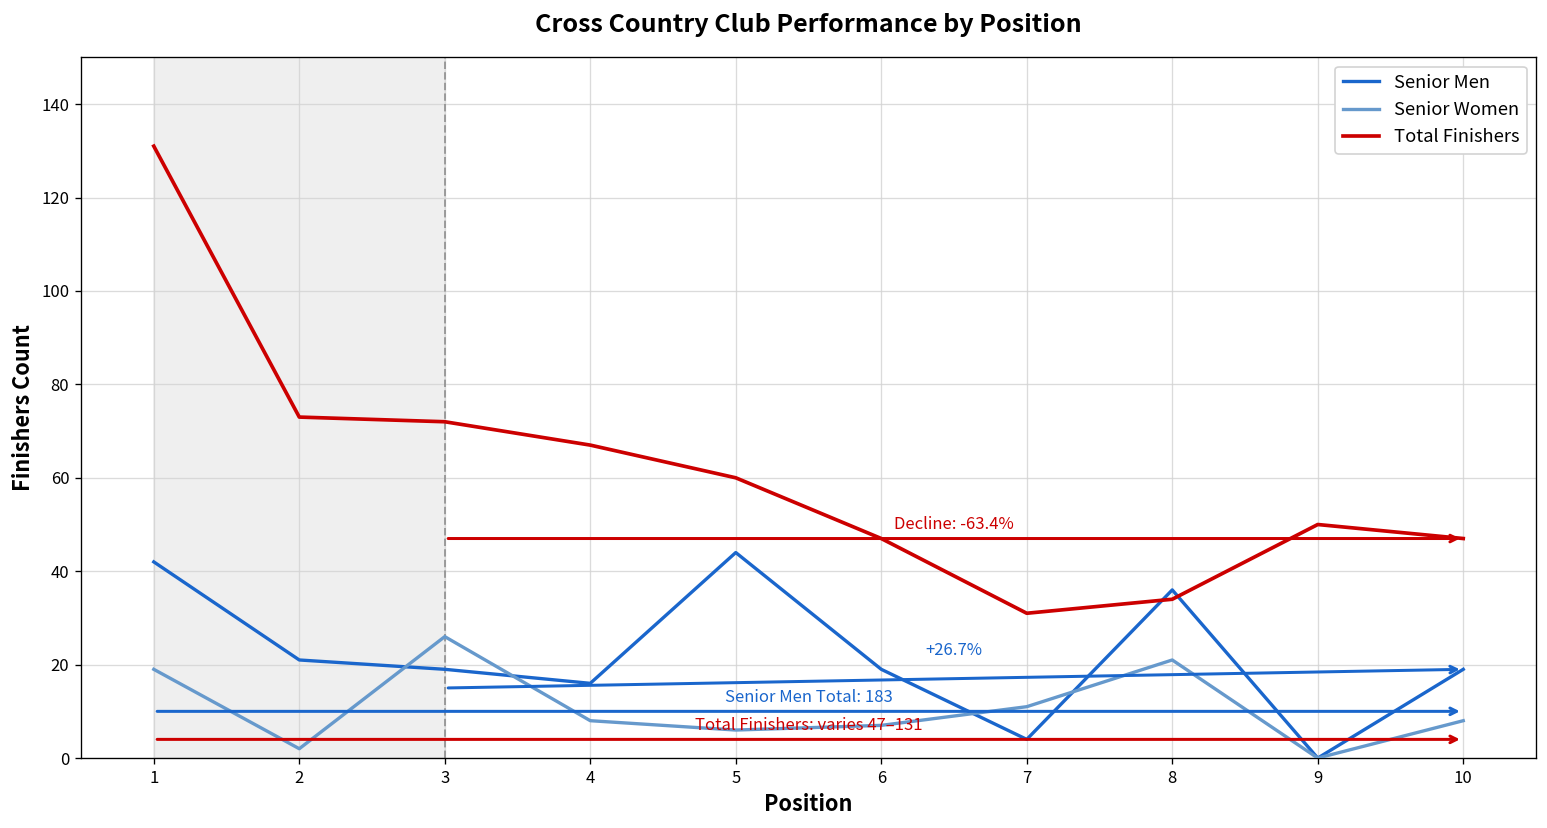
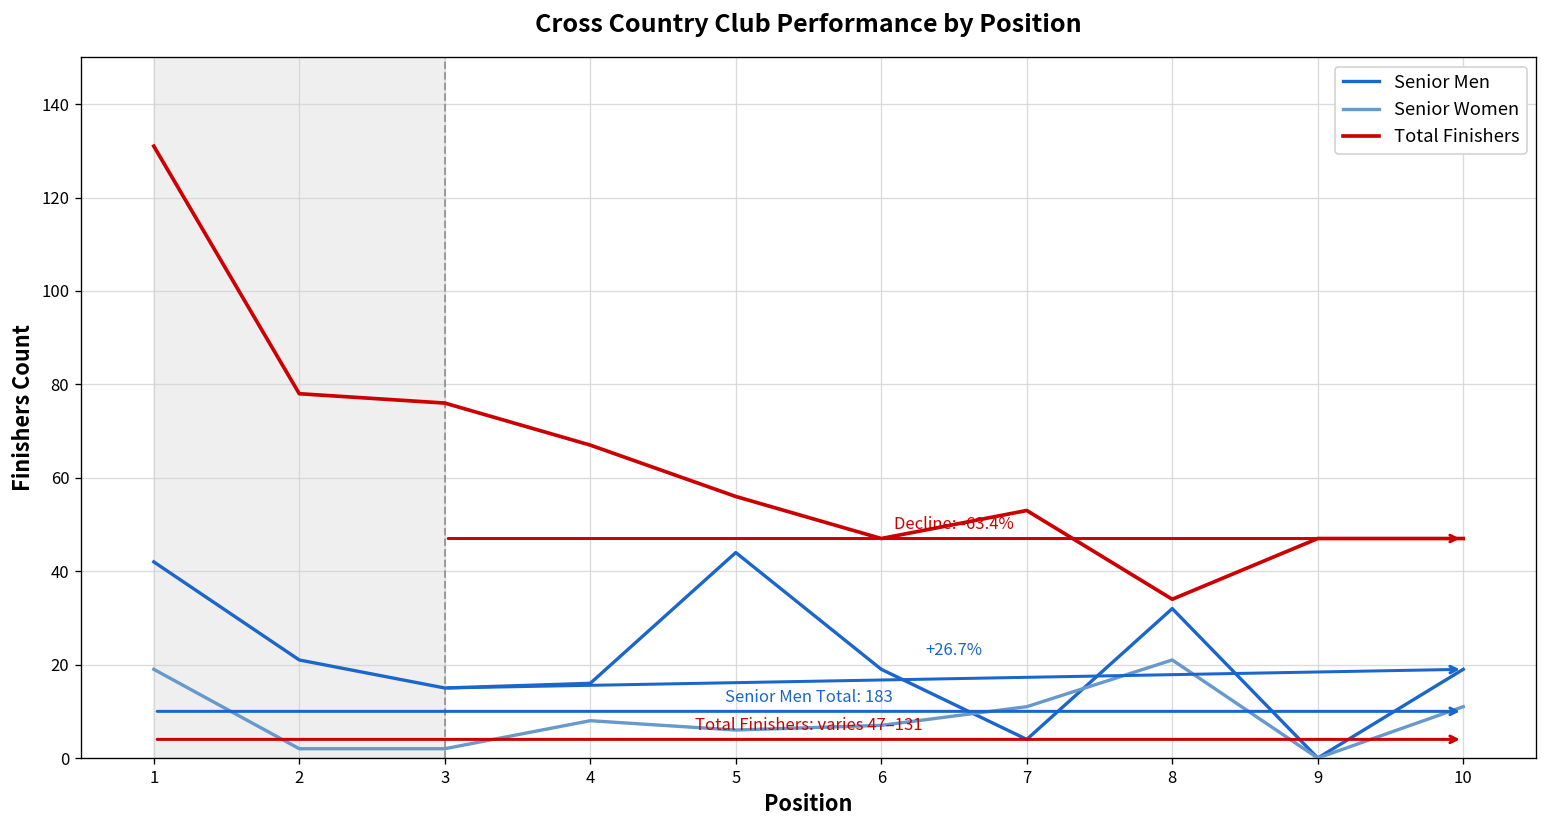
  {
    "Senior Men": {
      "1": 42,
      "2": 21,
-     "3": 19,
+     "3": 15,
      "4": 16,
      "5": 44,
      "7": 4,
-     "8": 36,
+     "8": 32,
      "10": 19
    },
    "Senior Women": {
      "1": 19,
      "2": 2,
-     "3": 26,
+     "3": 2,
      "4": 8,
      "7": 11,
      "8": 21,
-     "10": 8
+     "10": 11
    },
    "Total Finishers": {
      "1": 131,
-     "2": 73,
-     "3": 72,
+     "2": 78,
+     "3": 76,
      "4": 67,
-     "5": 60,
-     "7": 31,
+     "5": 56,
+     "7": 53,
      "8": 34,
-     "9": 50,
+     "9": 47,
      "10": 47
    }
  }
